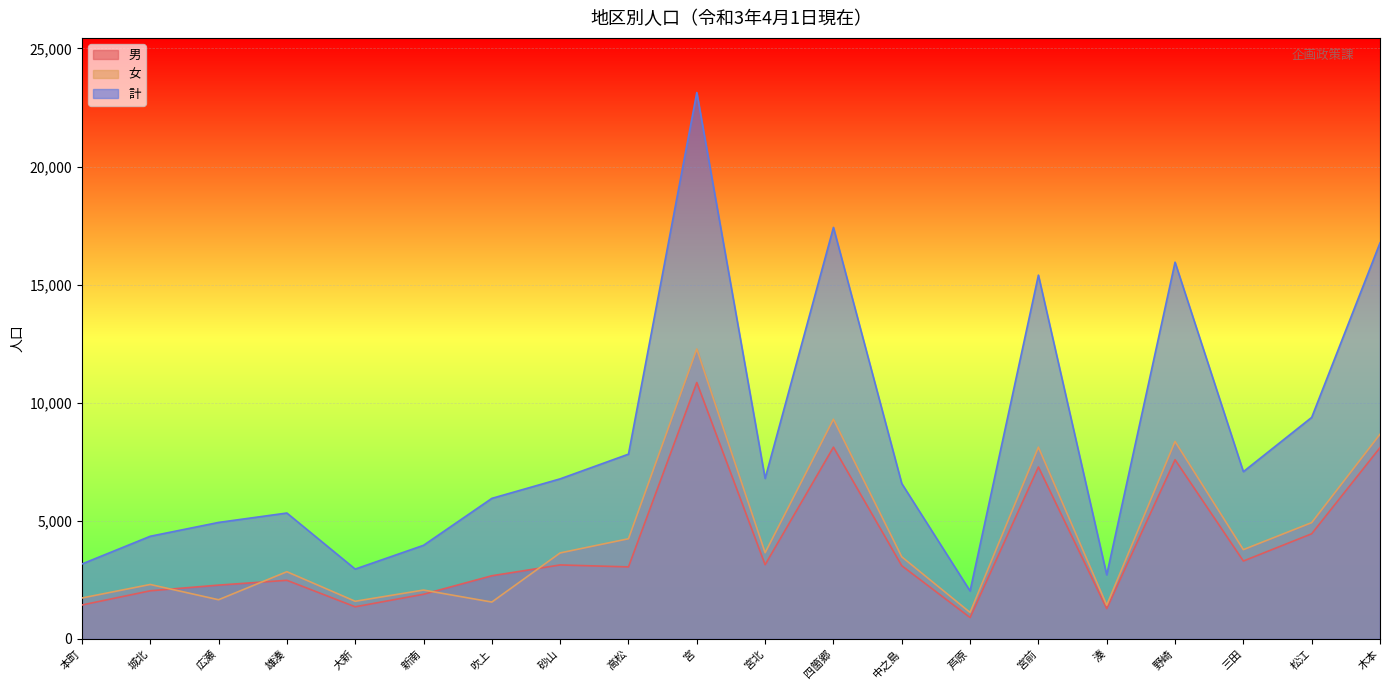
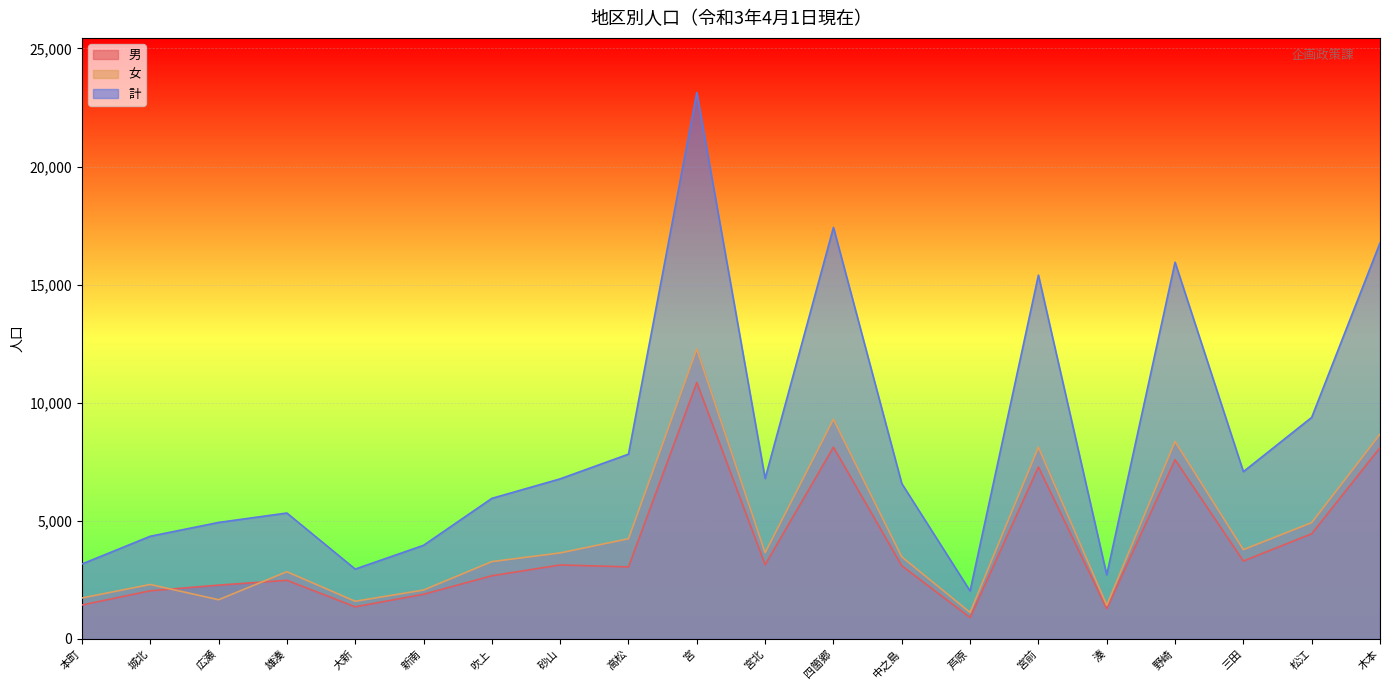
  {
    "男": {
      "本町": "1,400",
      "城北": "2,000",
      "広瀬": "2,300",
      "雄湊": "2,500",
      "大新": "1,400",
      "新南": "1,900",
      "吹上": "2,700",
      "砂山": "3,100",
      "高松": "3,100",
      "宮": "10,900",
      "宮北": "3,100",
      "四箇郷": "8,100",
      "中之島": "3,100",
      "芦原": "900",
      "宮前": "7,300",
      "湊": "1,300",
      "野崎": "7,600",
      "三田": "3,300",
      "松江": "4,500",
      "木本": "8,100"
    },
    "女": {
      "本町": "1,700",
      "城北": "2,300",
      "広瀬": "1,700",
      "雄湊": "2,800",
      "大新": "1,600",
      "新南": "2,100",
-     "吹上": "1,600",
+     "吹上": "3,300",
      "砂山": "3,600",
      "高松": "4,200",
      "宮": "12,300",
      "宮北": "3,700",
      "四箇郷": "9,300",
      "中之島": "3,500",
      "芦原": "1,100",
      "宮前": "8,100",
      "湊": "1,400",
      "野崎": "8,400",
      "三田": "3,800",
      "松江": "4,900",
      "木本": "8,700"
    },
    "計": {
      "本町": "3,200",
      "城北": "4,300",
      "広瀬": "4,900",
      "雄湊": "5,300",
      "大新": "3,000",
      "新南": "4,000",
      "吹上": "6,000",
      "砂山": "6,800",
      "高松": "7,800",
      "宮": "23,100",
      "宮北": "6,800",
      "四箇郷": "17,400",
      "中之島": "6,600",
      "芦原": "2,000",
      "宮前": "15,400",
      "湊": "2,700",
      "野崎": "16,000",
      "三田": "7,100",
      "松江": "9,400",
      "木本": "16,800"
    }
  }
